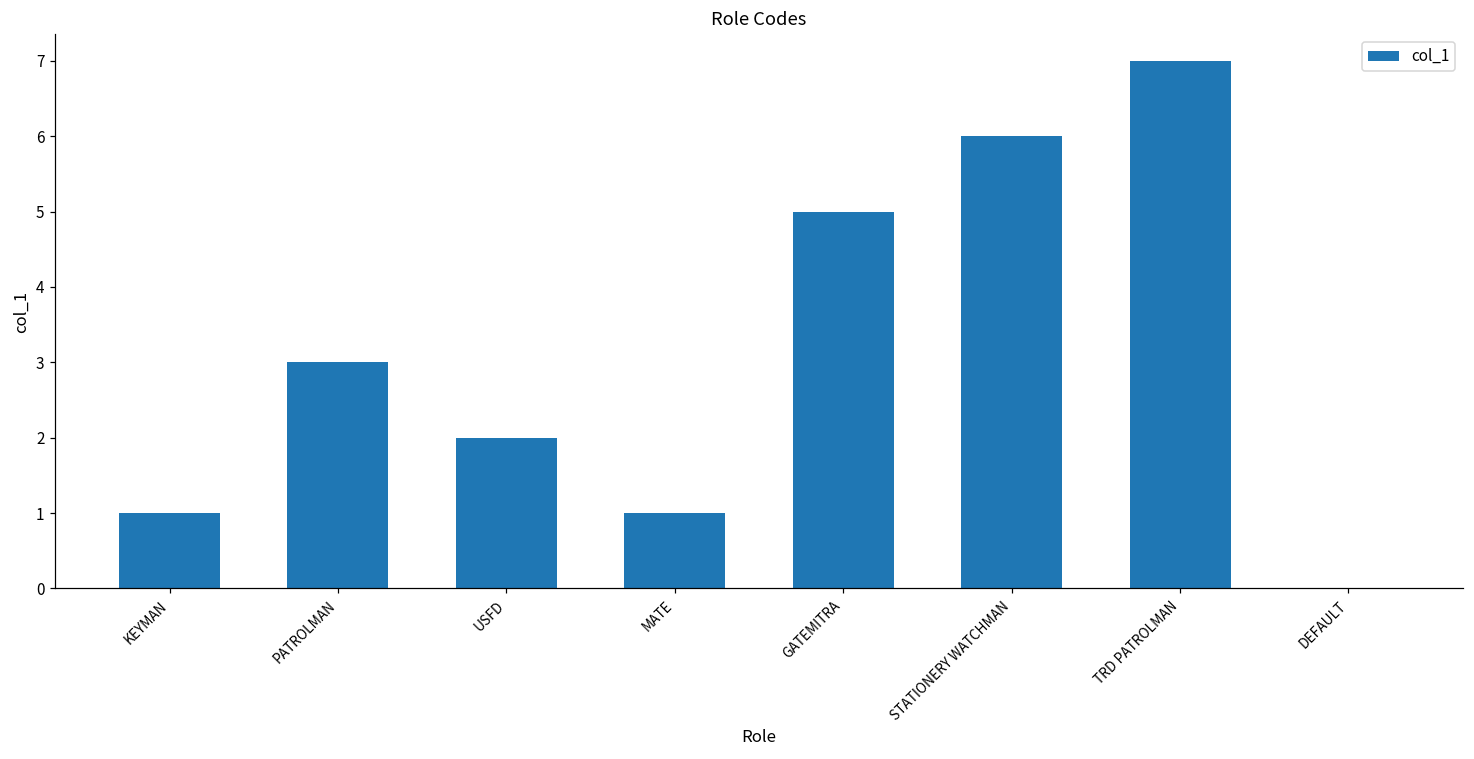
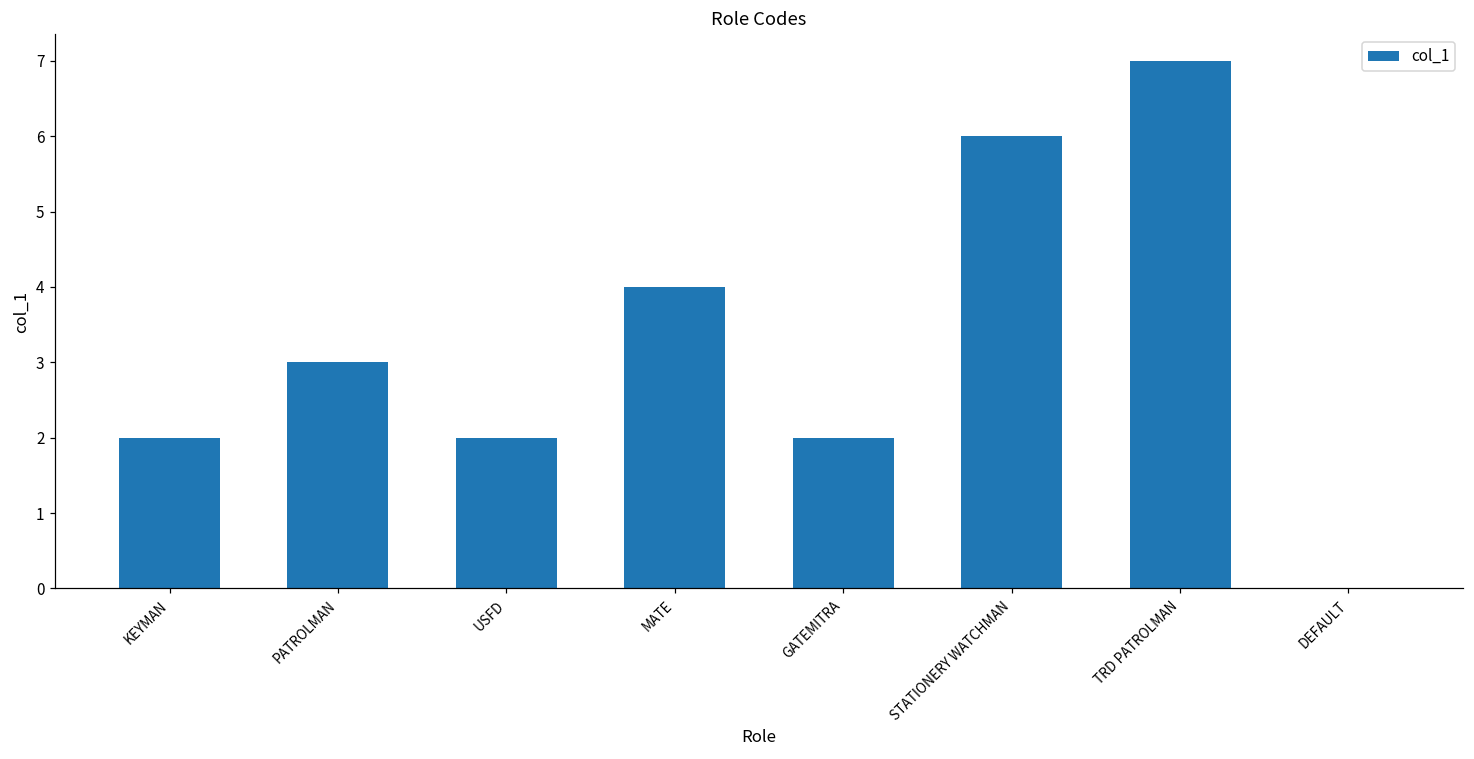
  {
-   "KEYMAN": 1,
+   "KEYMAN": 2,
    "PATROLMAN": 3,
    "USFD": 2,
-   "MATE": 1,
-   "GATEMITRA": 5,
+   "MATE": 4,
+   "GATEMITRA": 2,
    "STATIONERY WATCHMAN": 6,
    "TRD PATROLMAN": 7,
    "DEFAULT": 0
  }
